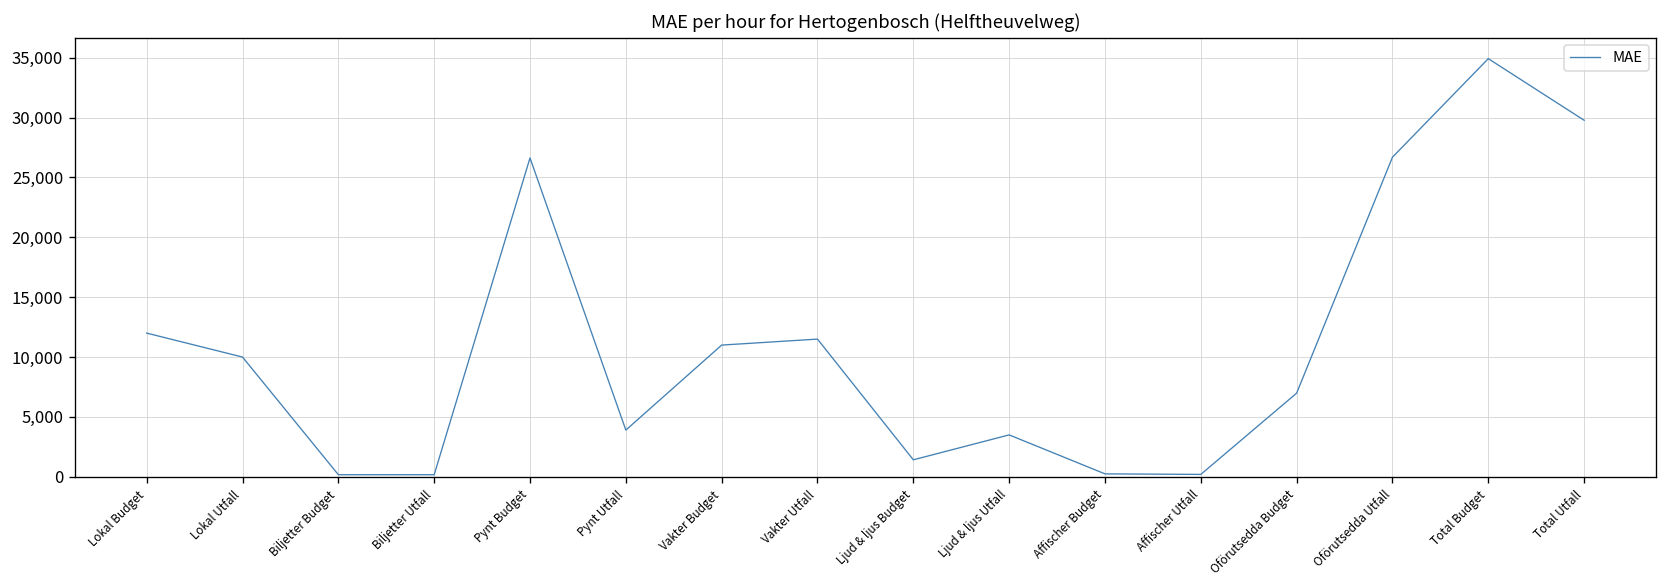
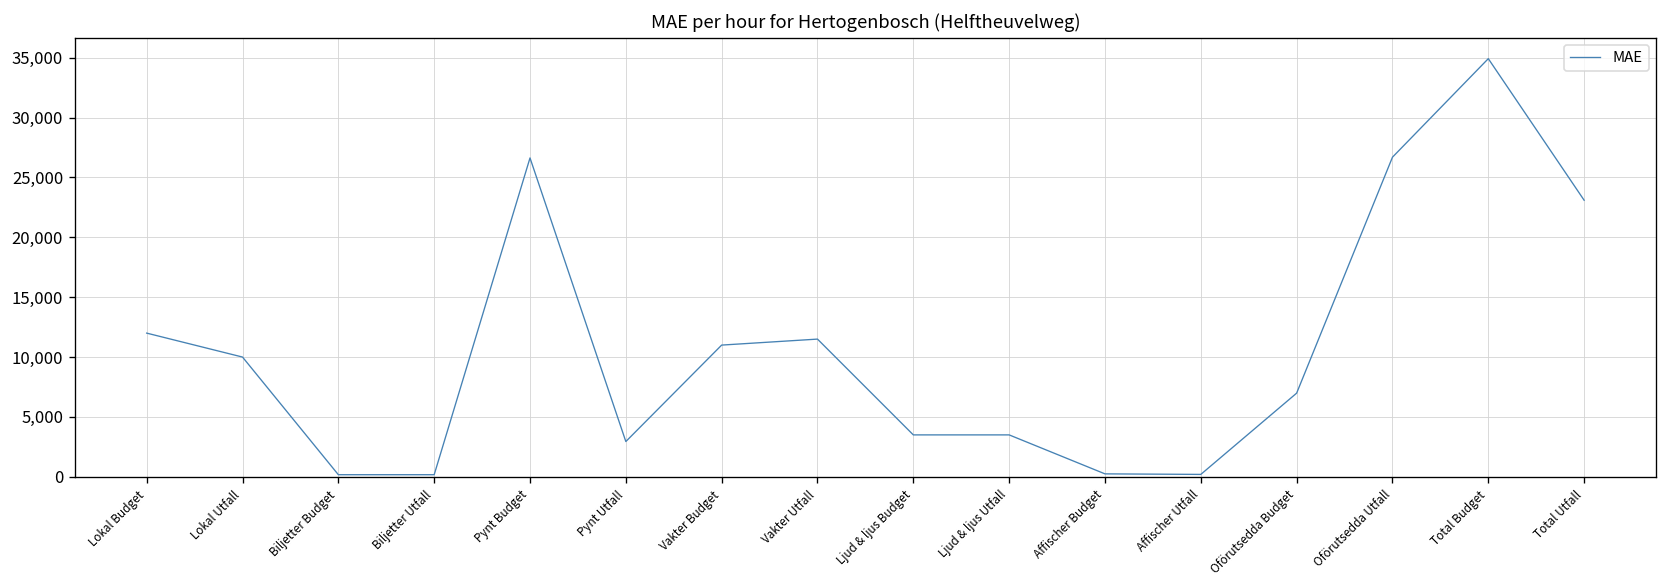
  {
    "Lokal Budget": "12,000",
    "Lokal Utfall": "10,000",
    "Biljetter Budget": "0",
    "Biljetter Utfall": "0",
    "Pynt Budget": "27,000",
-   "Pynt Utfall": "4,000",
+   "Pynt Utfall": "3,000",
    "Vakter Budget": "11,000",
    "Vakter Utfall": "12,000",
-   "Ljud & ljus Budget": "1,000",
+   "Ljud & ljus Budget": "4,000",
    "Ljud & ljus Utfall": "4,000",
    "Affischer Budget": "0",
    "Affischer Utfall": "0",
    "Oförutsedda Budget": "7,000",
    "Oförutsedda Utfall": "27,000",
    "Total Budget": "35,000",
-   "Total Utfall": "30,000"
+   "Total Utfall": "23,000"
  }
